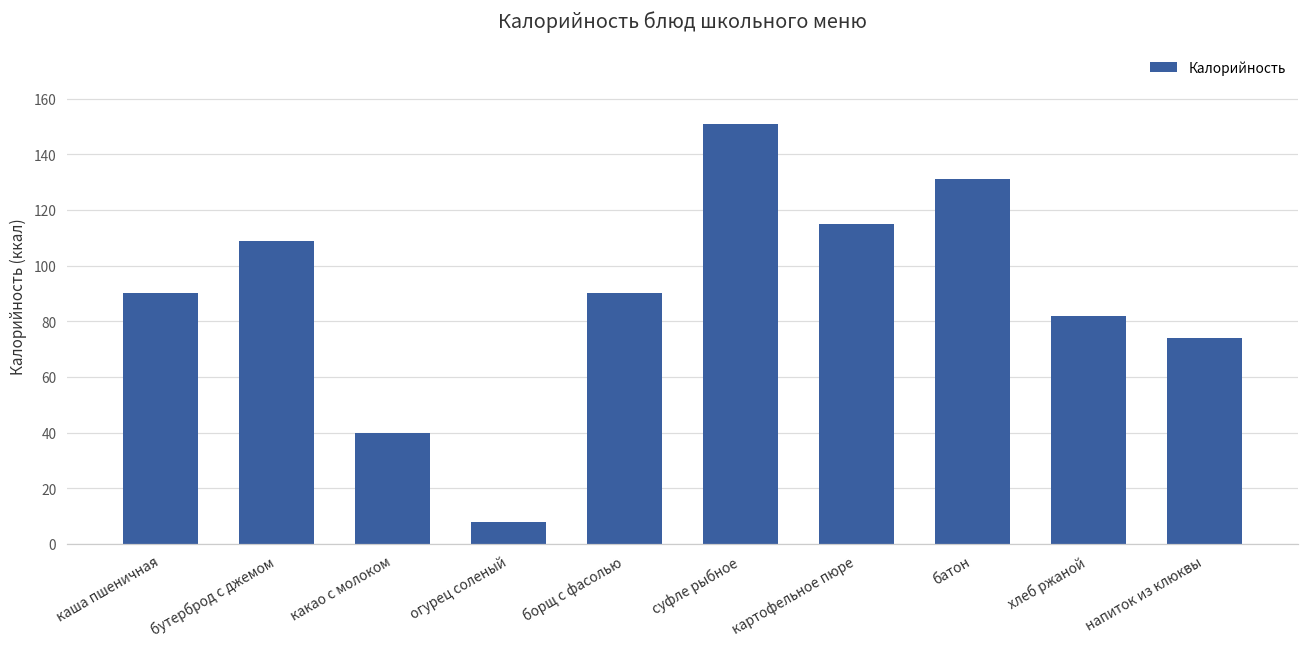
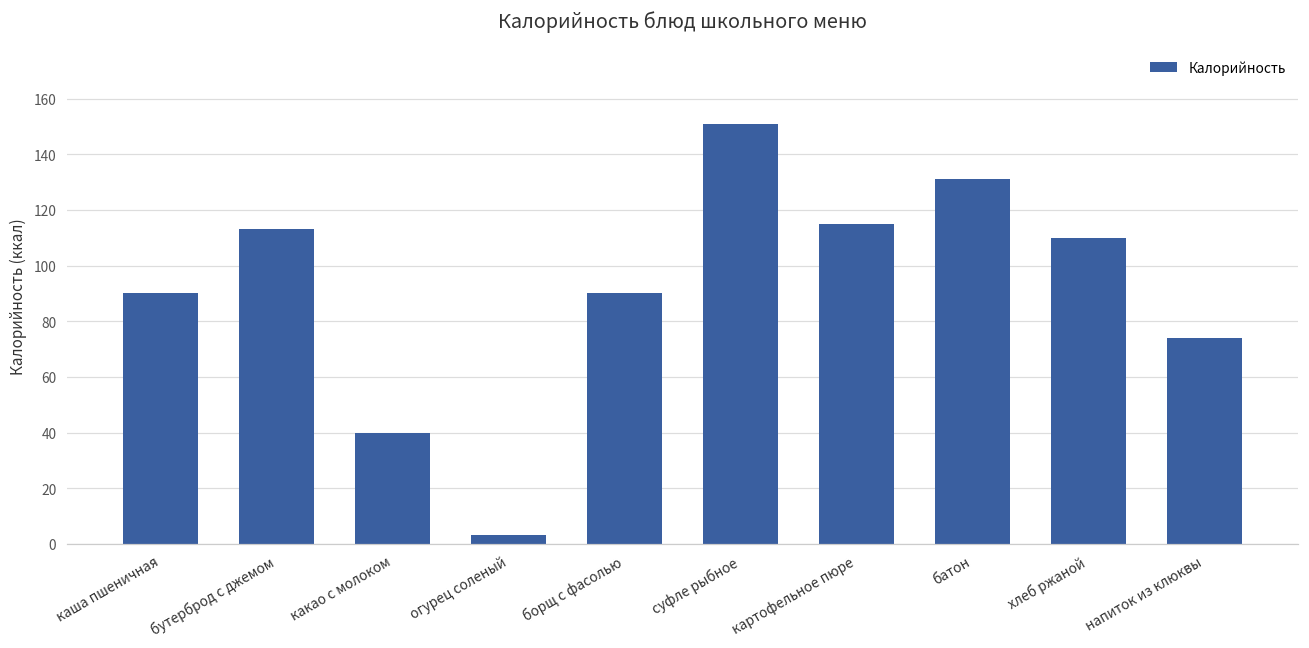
  {
    "каша пшеничная": 90,
-   "бутерброд с джемом": 109,
+   "бутерброд с джемом": 113,
    "какао с молоком": 40,
-   "огурец соленый": 8,
+   "огурец соленый": 3,
    "борщ с фасолью": 90,
    "суфле рыбное": 151,
    "картофельное пюре": 115,
    "батон": 131,
-   "хлеб ржаной": 82,
+   "хлеб ржаной": 110,
    "напиток из клюквы": 74
  }
